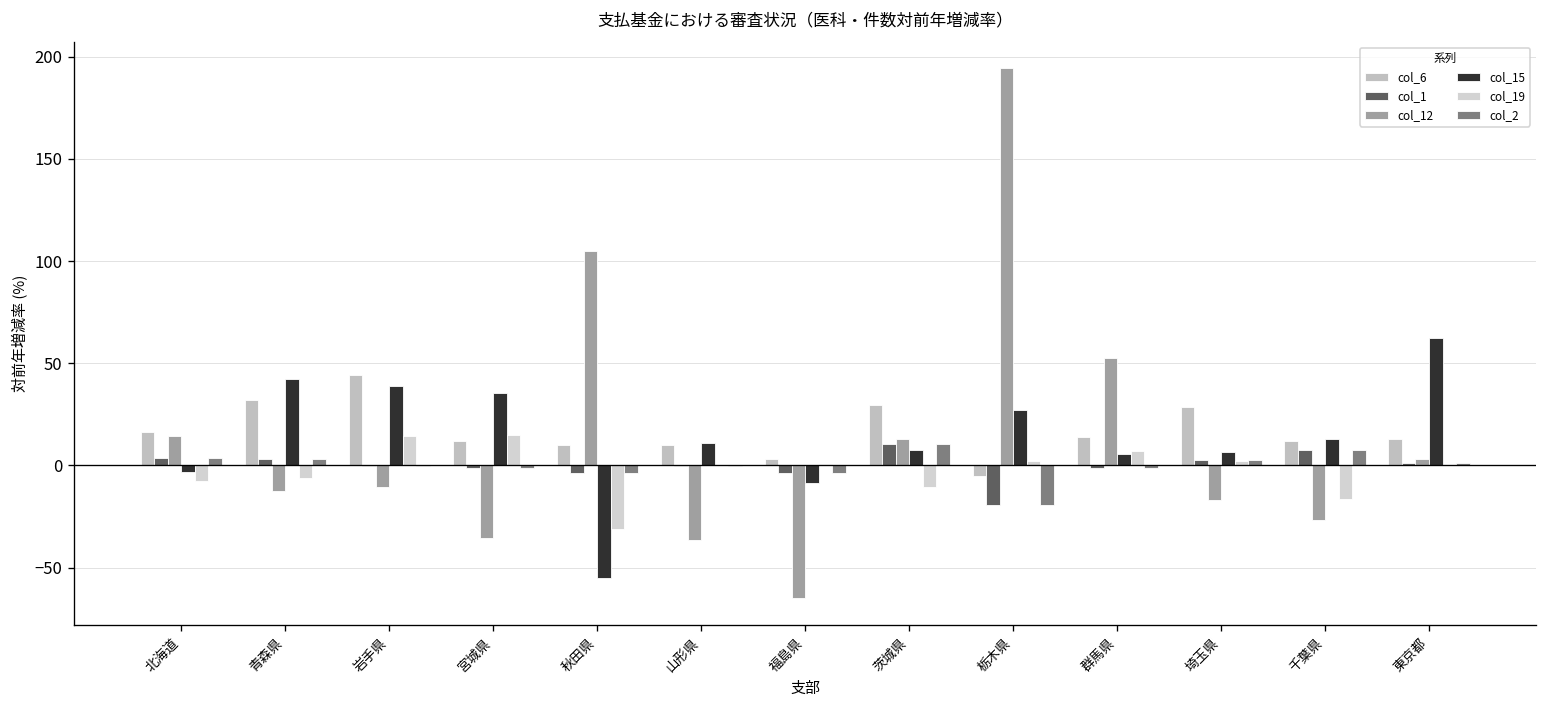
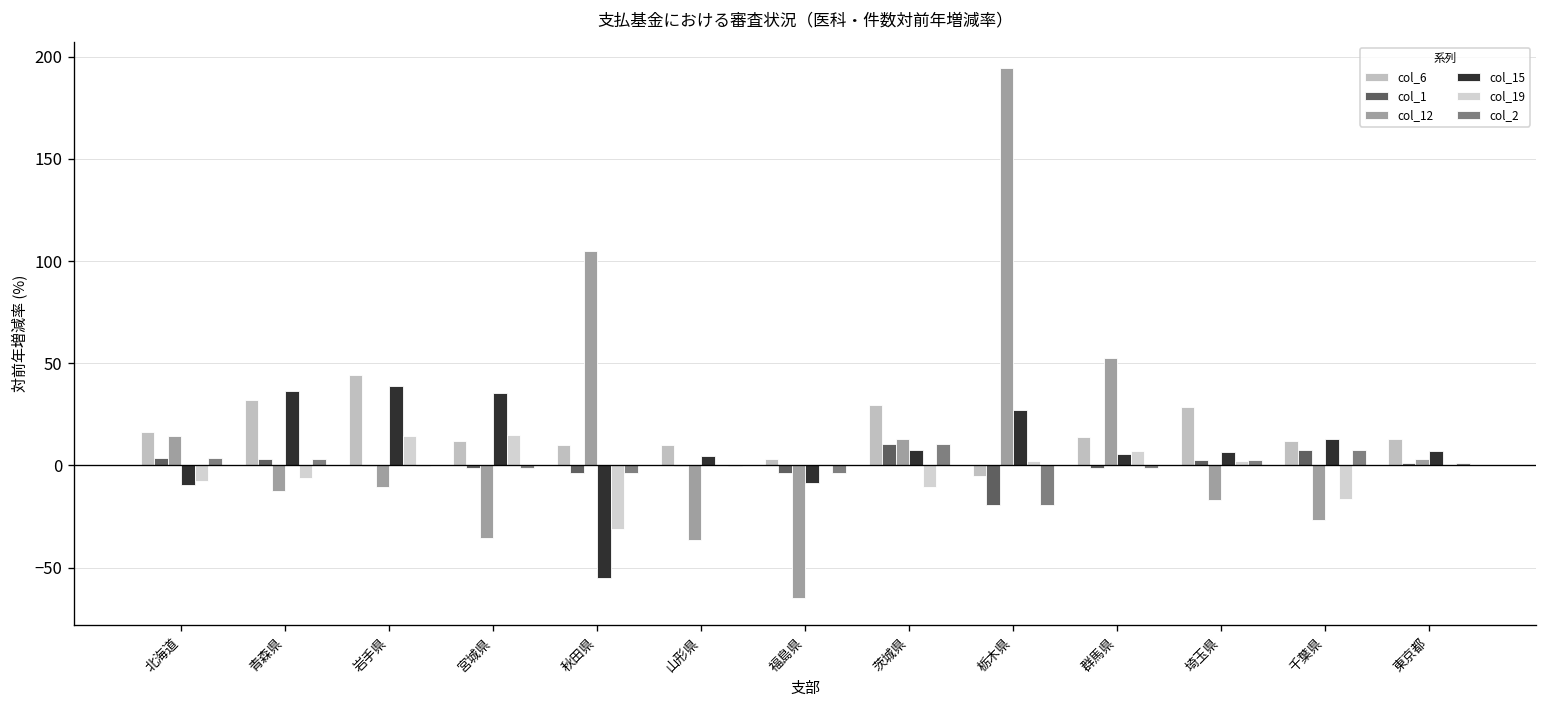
  {
    "col_15": {
-     "北海道": -3,
-     "青森県": 42,
+     "北海道": -9,
+     "青森県": 36,
      "岩手県": 39,
      "宮城県": 35,
      "秋田県": -55,
-     "山形県": 11,
+     "山形県": 5,
      "福島県": -9,
      "茨城県": 8,
      "栃木県": 27,
      "群馬県": 6,
      "埼玉県": 7,
      "千葉県": 13,
-     "東京都": 62
+     "東京都": 7
    }
  }
